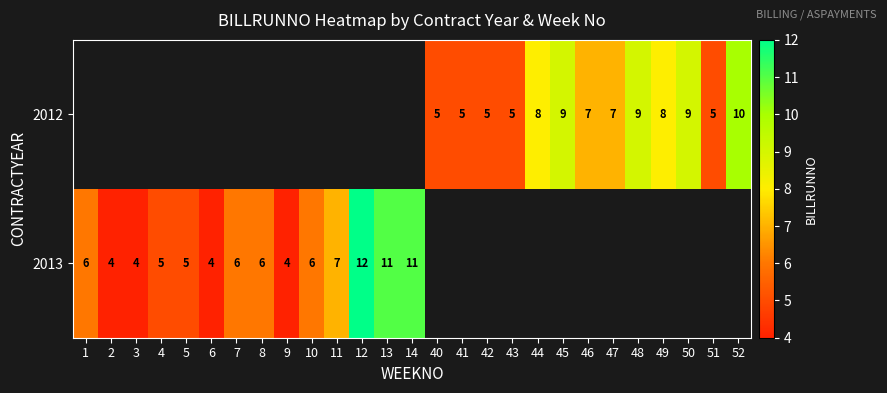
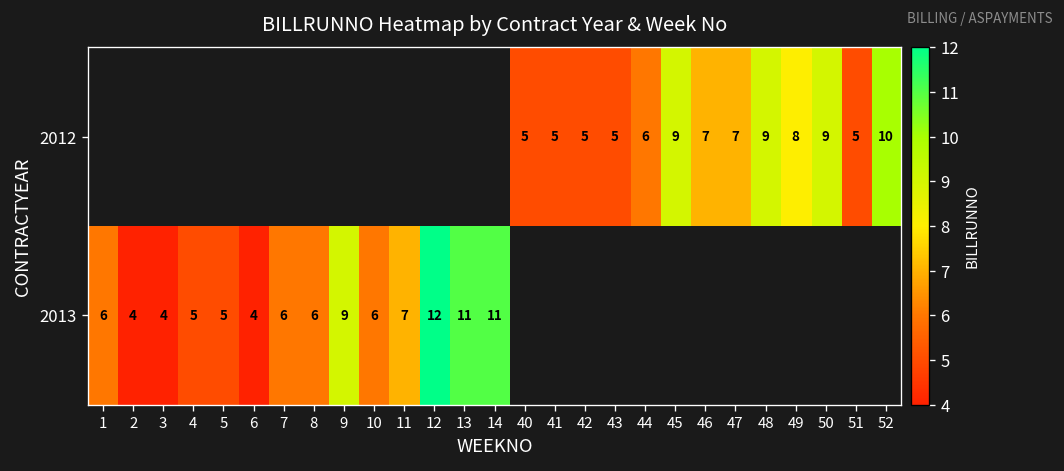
  {
    "2012": {
      "40": 5,
      "41": 5,
      "42": 5,
      "43": 5,
-     "44": 8,
+     "44": 6,
      "45": 9,
      "46": 7,
      "47": 7,
      "48": 9,
      "49": 8,
      "50": 9,
      "51": 5,
      "52": 10
    },
    "2013": {
      "1": 6,
      "2": 4,
      "3": 4,
      "4": 5,
      "5": 5,
      "6": 4,
      "7": 6,
      "8": 6,
-     "9": 4,
+     "9": 9,
      "10": 6,
      "11": 7,
      "12": 12,
      "13": 11,
      "14": 11
    }
  }
